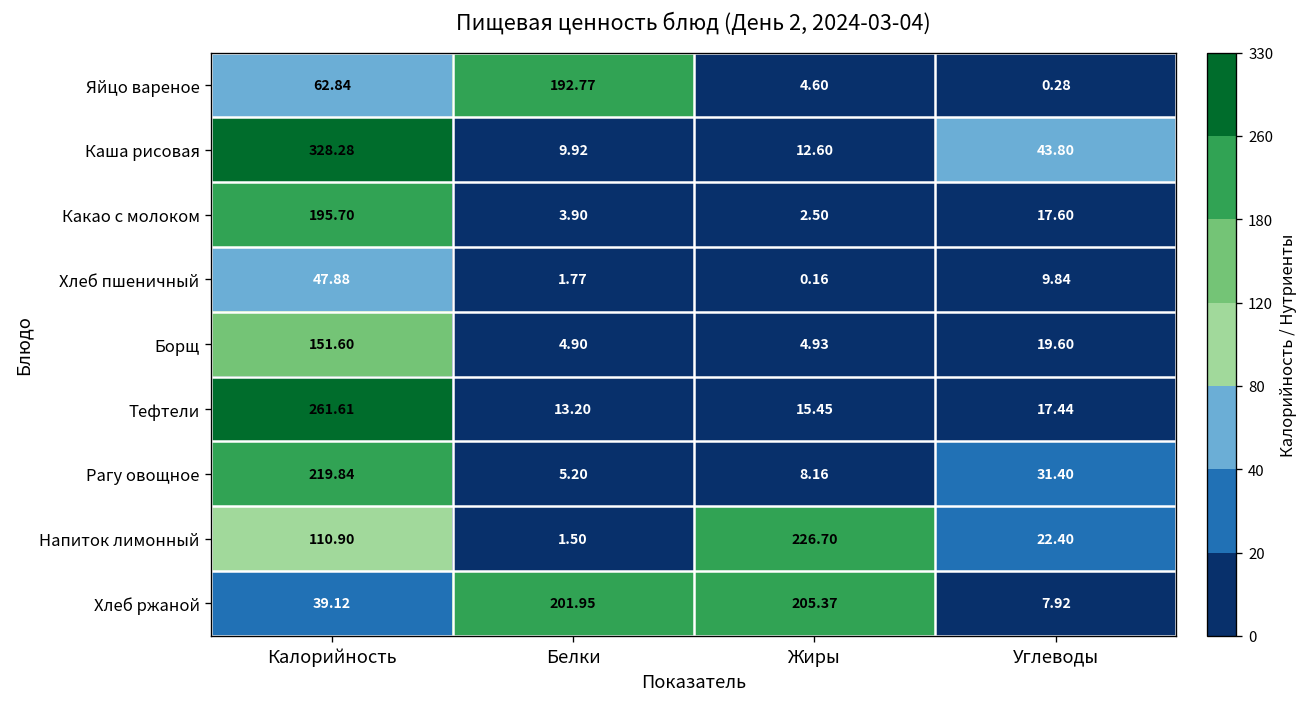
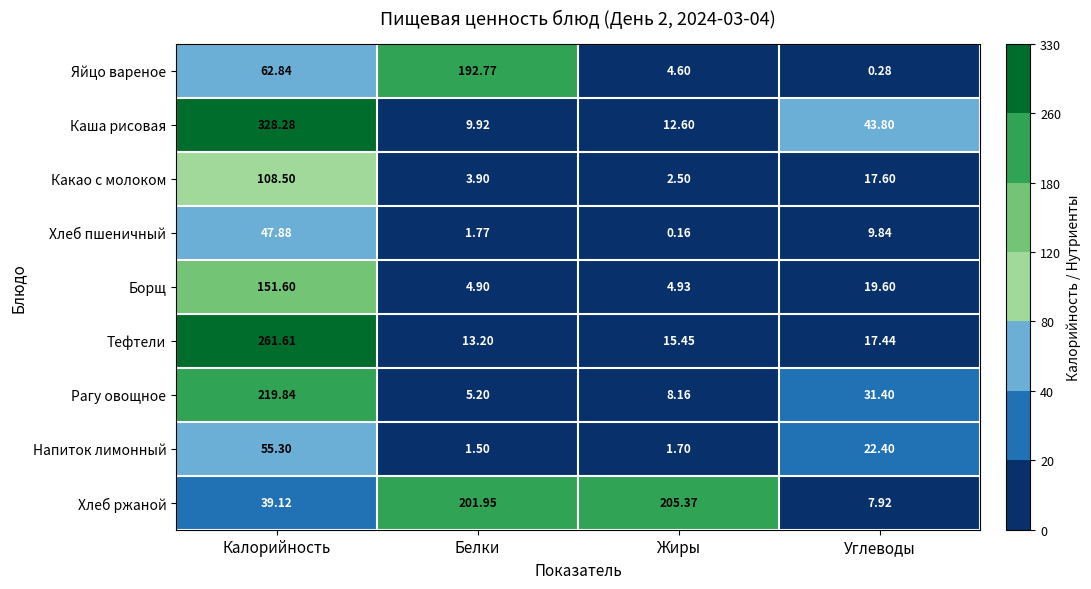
  {
    "Яйцо вареное": {
      "Калорийность": 62.84,
      "Белки": 192.77,
      "Жиры": 4.60,
      "Углеводы": 0.28
    },
    "Каша рисовая": {
      "Калорийность": 328.28,
      "Белки": 9.92,
      "Жиры": 12.60,
      "Углеводы": 43.80
    },
    "Какао с молоком": {
-     "Калорийность": 195.70,
+     "Калорийность": 108.50,
      "Белки": 3.90,
      "Жиры": 2.50,
      "Углеводы": 17.60
    },
    "Хлеб пшеничный": {
      "Калорийность": 47.88,
      "Белки": 1.77,
      "Жиры": 0.16,
      "Углеводы": 9.84
    },
    "Борщ": {
      "Калорийность": 151.60,
      "Белки": 4.90,
      "Жиры": 4.93,
      "Углеводы": 19.60
    },
    "Тефтели": {
      "Калорийность": 261.61,
      "Белки": 13.20,
      "Жиры": 15.45,
      "Углеводы": 17.44
    },
    "Рагу овощное": {
      "Калорийность": 219.84,
      "Белки": 5.20,
      "Жиры": 8.16,
      "Углеводы": 31.40
    },
    "Напиток лимонный": {
-     "Калорийность": 110.90,
+     "Калорийность": 55.30,
      "Белки": 1.50,
-     "Жиры": 226.70,
+     "Жиры": 1.70,
      "Углеводы": 22.40
    },
    "Хлеб ржаной": {
      "Калорийность": 39.12,
      "Белки": 201.95,
      "Жиры": 205.37,
      "Углеводы": 7.92
    }
  }
